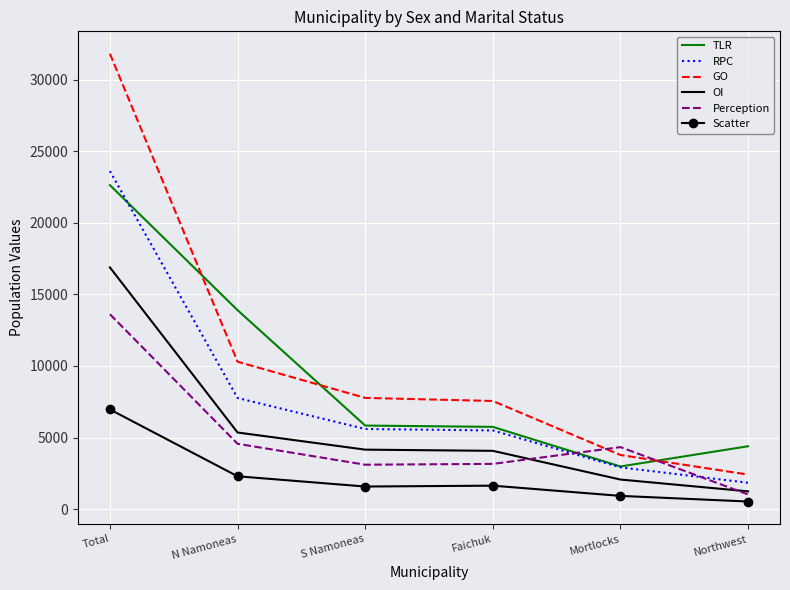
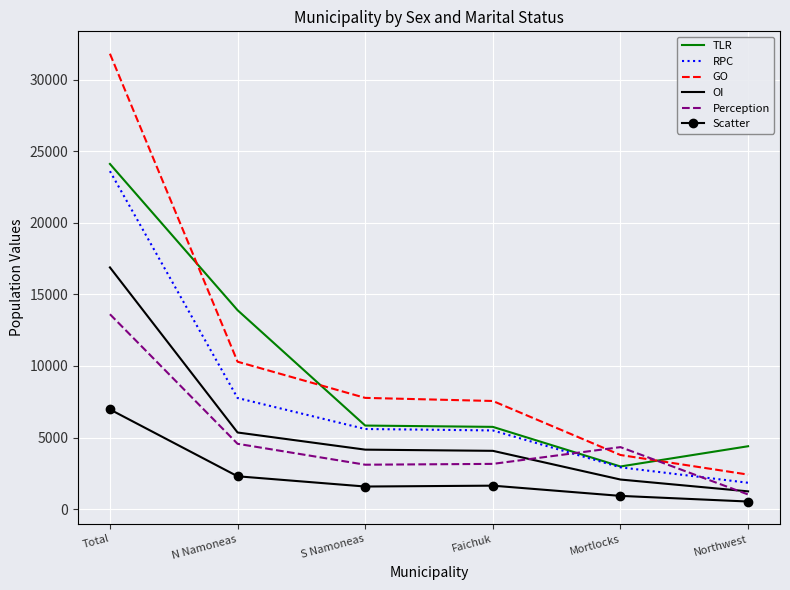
  {
    "TLR": {
-     "Total": 22600,
+     "Total": 24100,
      "N Namoneas": 13900,
      "S Namoneas": 5800,
      "Faichuk": 5700,
      "Northwest": 4400
    },
    "RPC": {
      "Total": 23600,
      "N Namoneas": 7800,
      "S Namoneas": 5600,
      "Faichuk": 5500,
      "Northwest": 1800
    },
    "GO": {
      "Total": 31800,
      "N Namoneas": 10300,
      "S Namoneas": 7800,
      "Faichuk": 7600,
      "Mortlocks": 3800,
      "Northwest": 2400
    },
    "Perception": {
      "Total": 13600,
      "N Namoneas": 4600,
      "S Namoneas": 3100,
      "Faichuk": 3200,
      "Mortlocks": 4300,
      "Northwest": 1000
    }
  }
